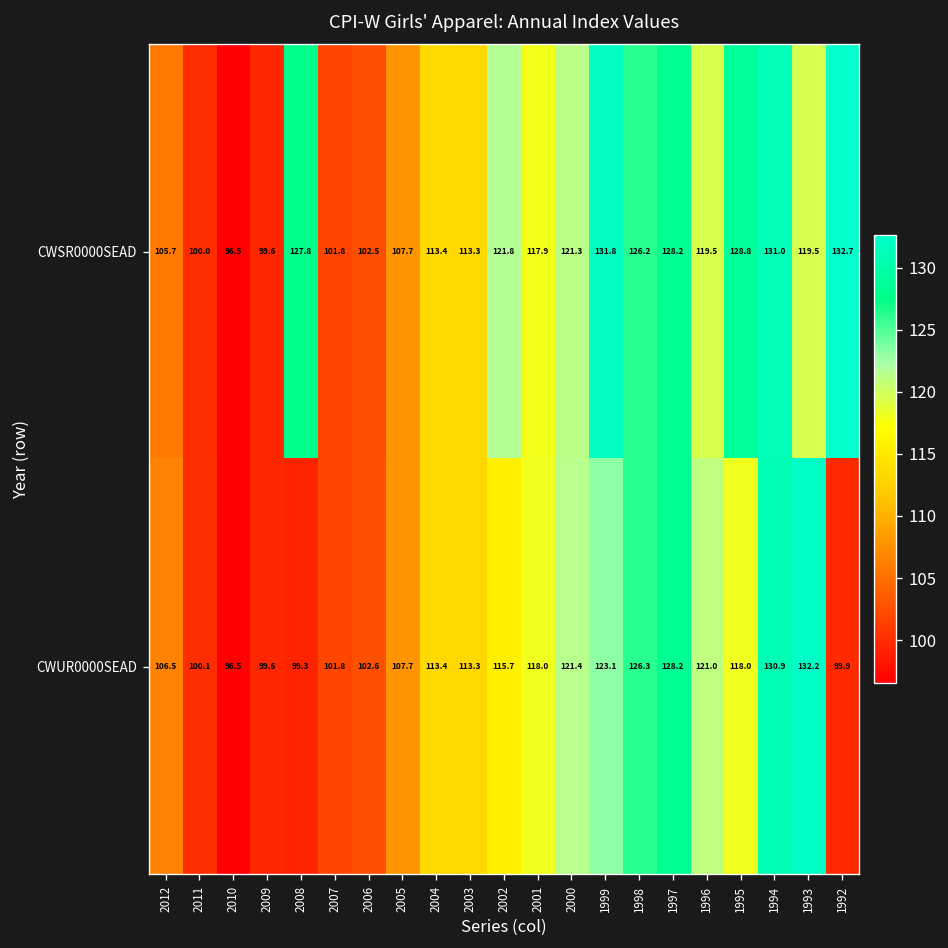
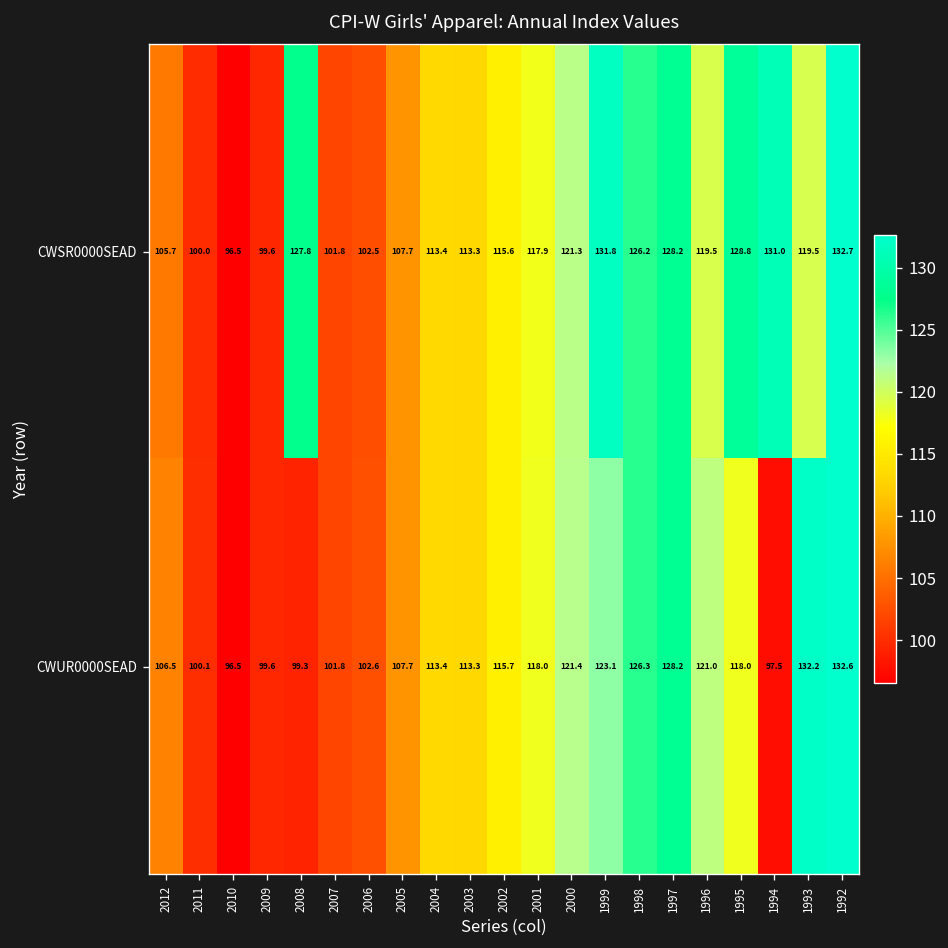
  {
    "CWSR0000SEAD": {
      "2012": 105.7,
      "2011": 100.0,
      "2010": 96.5,
      "2009": 99.6,
      "2008": 127.8,
      "2007": 101.8,
      "2006": 102.5,
      "2005": 107.7,
      "2004": 113.4,
      "2003": 113.3,
-     "2002": 121.8,
+     "2002": 115.6,
      "2001": 117.9,
      "2000": 121.3,
      "1999": 131.8,
      "1998": 126.2,
      "1997": 128.2,
      "1996": 119.5,
      "1995": 128.8,
      "1994": 131.0,
      "1993": 119.5,
      "1992": 132.7
    },
    "CWUR0000SEAD": {
      "2012": 106.5,
      "2011": 100.1,
      "2010": 96.5,
      "2009": 99.6,
      "2008": 99.3,
      "2007": 101.8,
      "2006": 102.6,
      "2005": 107.7,
      "2004": 113.4,
      "2003": 113.3,
      "2002": 115.7,
      "2001": 118.0,
      "2000": 121.4,
      "1999": 123.1,
      "1998": 126.3,
      "1997": 128.2,
      "1996": 121.0,
      "1995": 118.0,
-     "1994": 130.9,
+     "1994": 97.5,
      "1993": 132.2,
-     "1992": 99.9
+     "1992": 132.6
    }
  }
